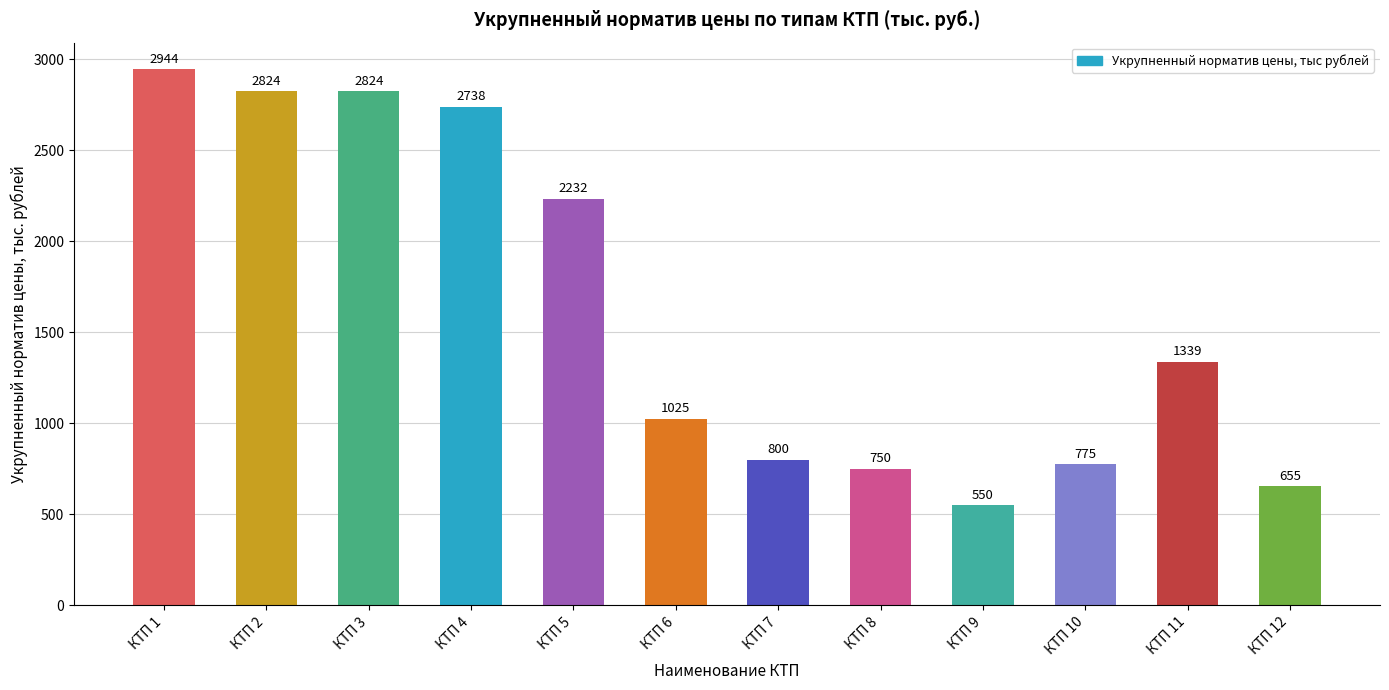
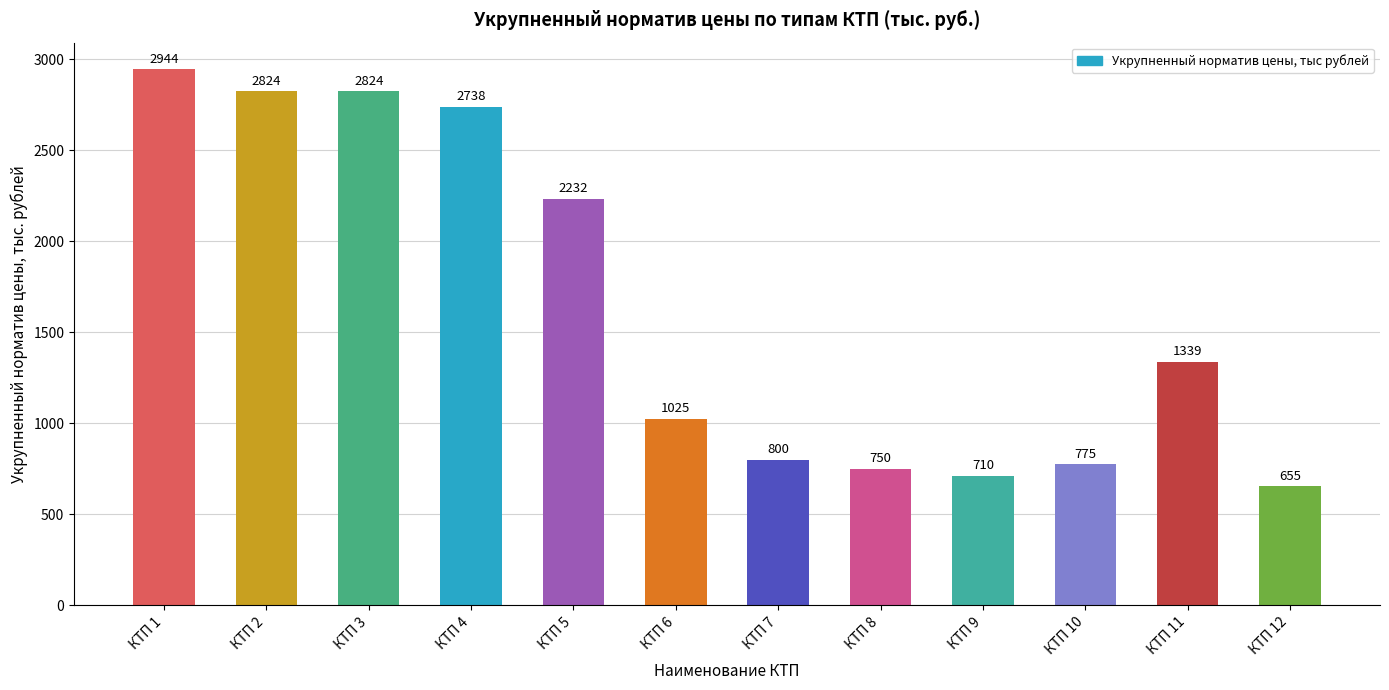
  {
    "КТП 1": 2944,
    "КТП 2": 2824,
    "КТП 3": 2824,
    "КТП 4": 2738,
    "КТП 5": 2232,
    "КТП 6": 1025,
    "КТП 7": 800,
    "КТП 8": 750,
-   "КТП 9": 550,
+   "КТП 9": 710,
    "КТП 10": 775,
    "КТП 11": 1339,
    "КТП 12": 655
  }
